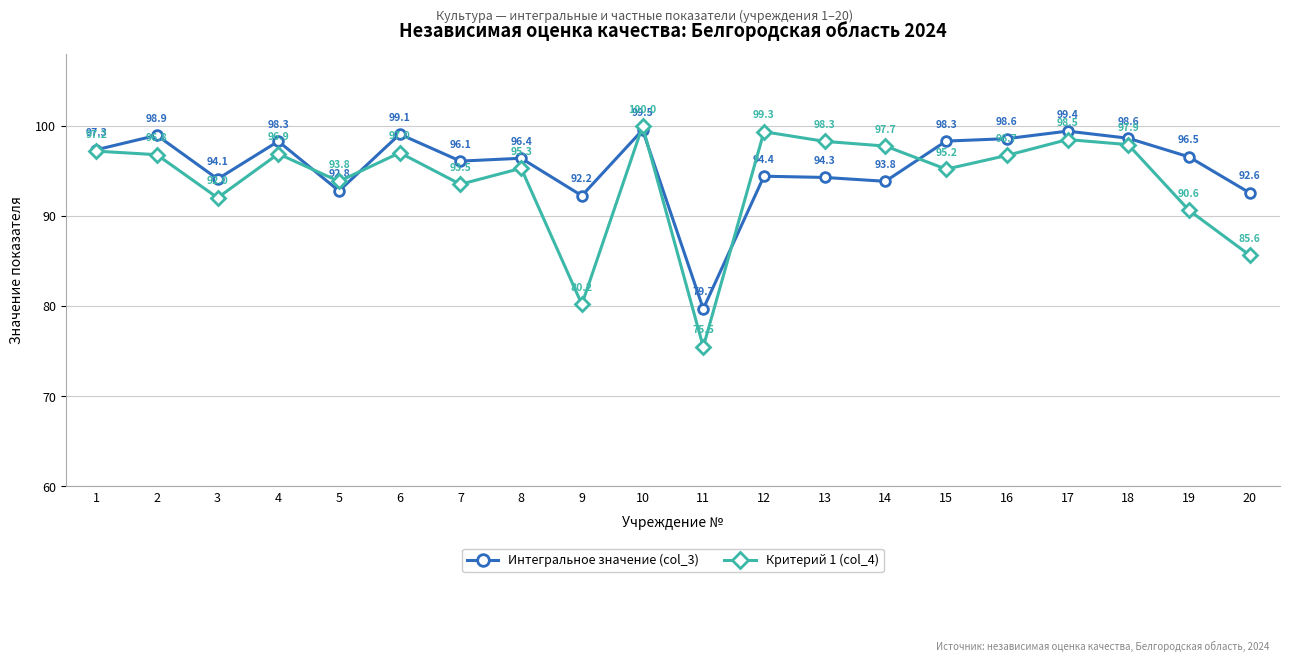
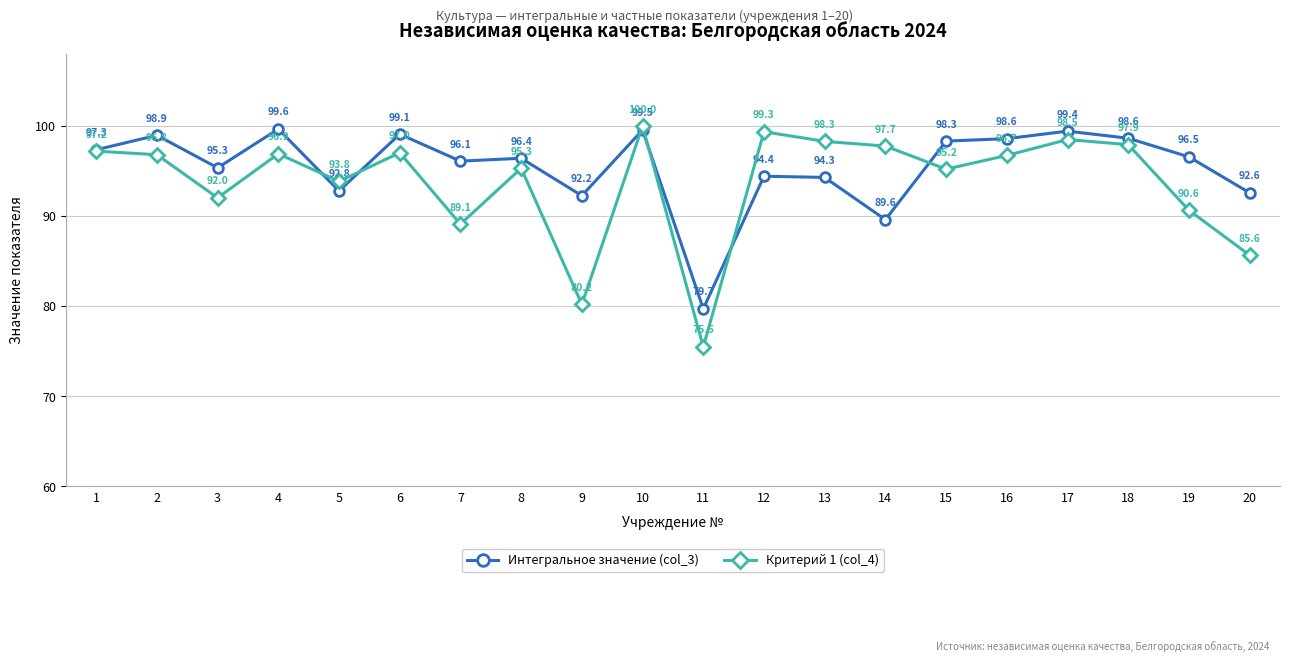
  {
    "Интегральное значение (col_3)": {
      "2": 98.9,
-     "3": 94.1,
-     "4": 98.3,
+     "3": 95.3,
+     "4": 99.6,
      "5": 92.8,
      "6": 99.1,
      "7": 96.1,
      "8": 96.4,
      "9": 92.2,
      "11": 79.7,
      "12": 94.4,
      "13": 94.3,
-     "14": 93.8,
+     "14": 89.6,
      "15": 98.3,
      "16": 98.6,
      "19": 96.5,
      "20": 92.6
    },
    "Критерий 1 (col_4)": {
      "5": 93.8,
-     "7": 93.5,
+     "7": 89.1,
      "9": 80.2,
      "11": 75.5,
      "12": 99.3,
      "13": 98.3,
      "14": 97.7,
      "15": 95.2,
      "19": 90.6,
      "20": 85.6
    }
  }
